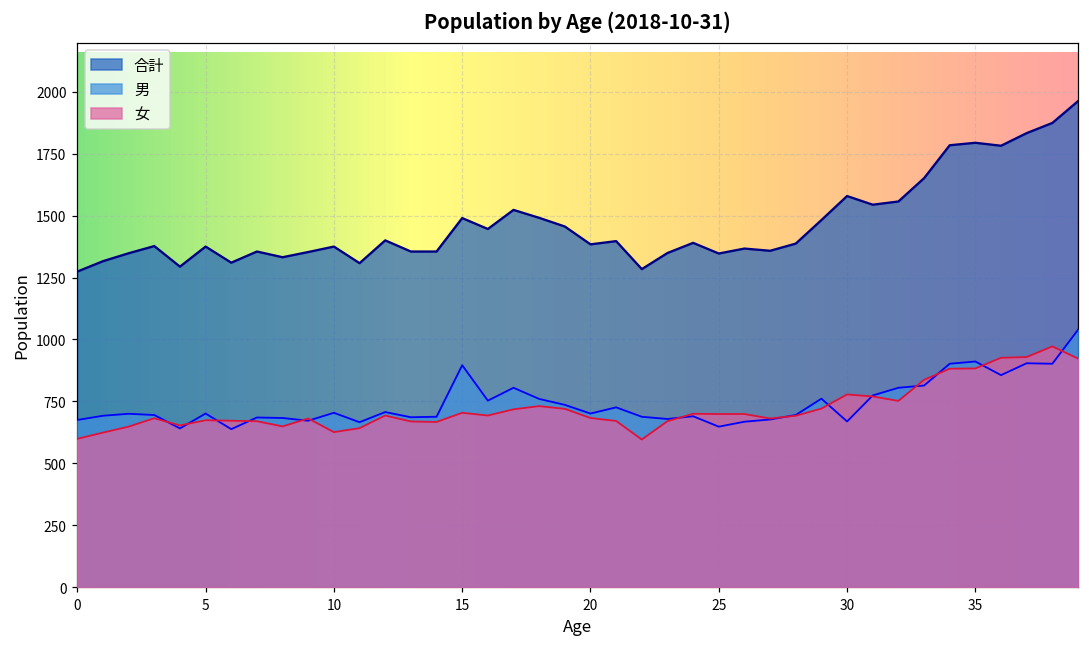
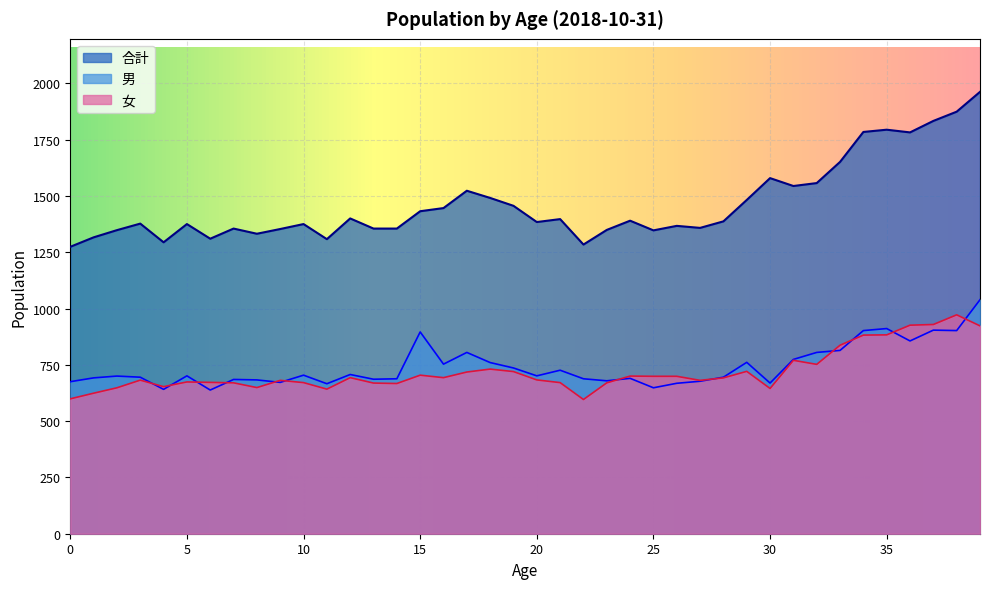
  {
    "合計": {
      "0": 1270,
      "5": 1380,
      "10": 1380,
-     "15": 1490,
+     "15": 1430,
      "20": 1380,
      "25": 1350,
      "30": 1580,
      "35": 1790
    },
    "男": {
      "0": 680,
      "5": 700,
      "10": 700,
      "15": 900,
      "20": 700,
      "25": 650,
      "30": 670,
      "35": 910
    },
    "女": {
      "0": 600,
      "5": 670,
-     "10": 630,
+     "10": 670,
      "15": 700,
      "20": 680,
      "25": 700,
-     "30": 780,
+     "30": 650,
      "35": 880
    }
  }
